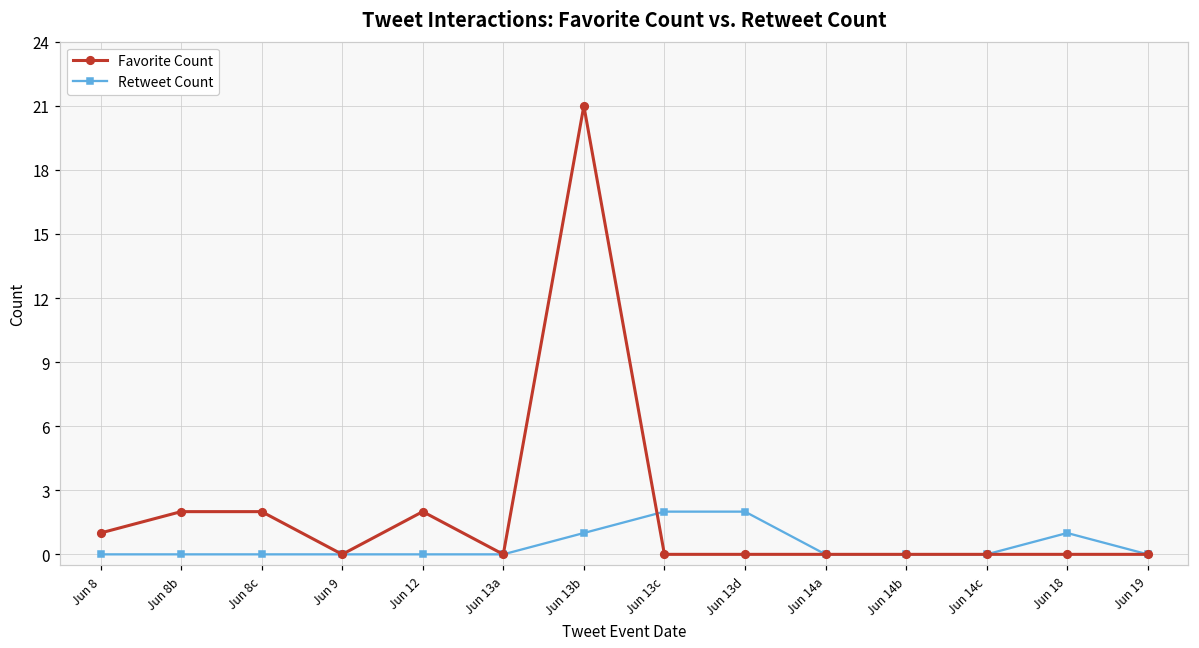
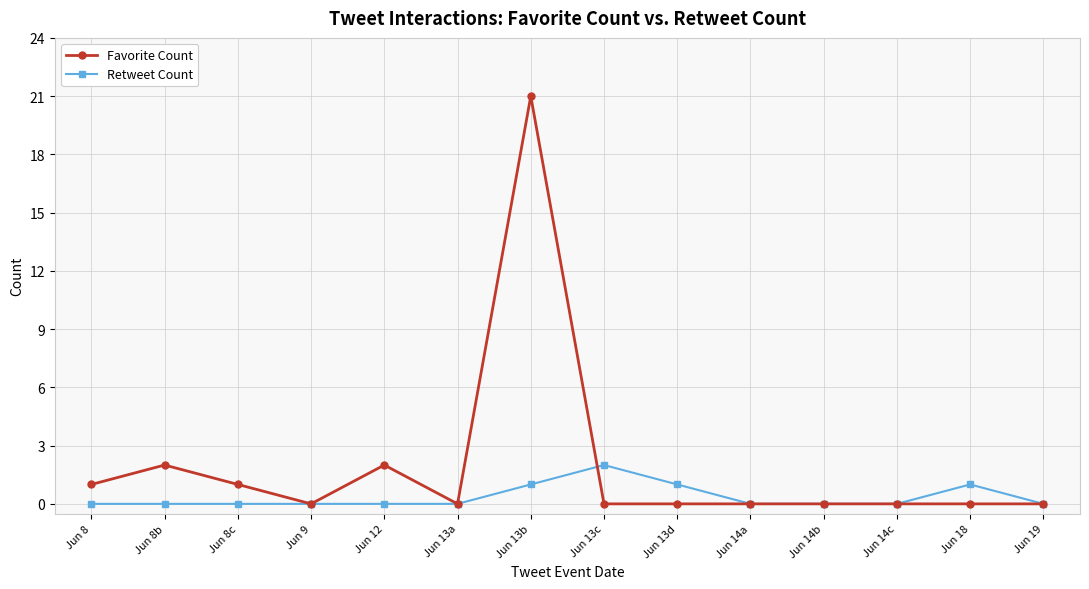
  {
    "Favorite Count": {
      "Jun 8": 1,
      "Jun 8b": 2,
-     "Jun 8c": 2,
+     "Jun 8c": 1,
      "Jun 12": 2,
      "Jun 13b": 21,
      "Jun 13c": 0,
      "Jun 13d": 0,
      "Jun 18": 0
    },
    "Retweet Count": {
      "Jun 8": 0,
      "Jun 8b": 0,
      "Jun 8c": 0,
      "Jun 12": 0,
      "Jun 13b": 1,
      "Jun 13c": 2,
-     "Jun 13d": 2,
+     "Jun 13d": 1,
      "Jun 18": 1
    }
  }
